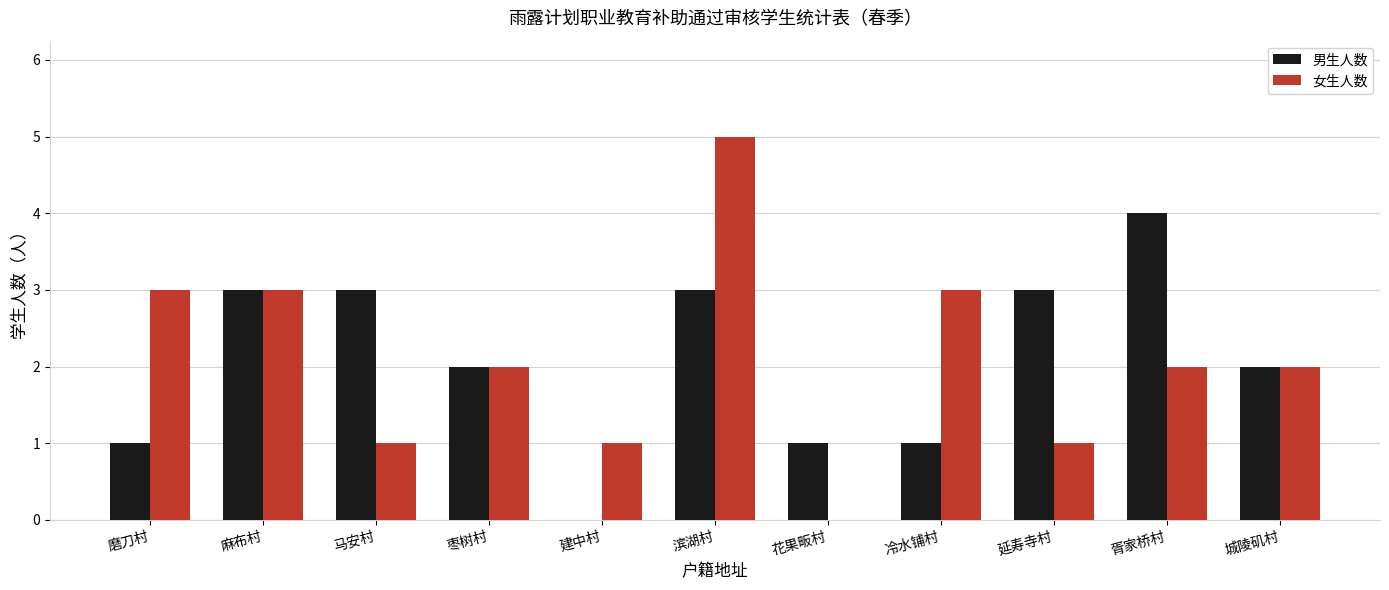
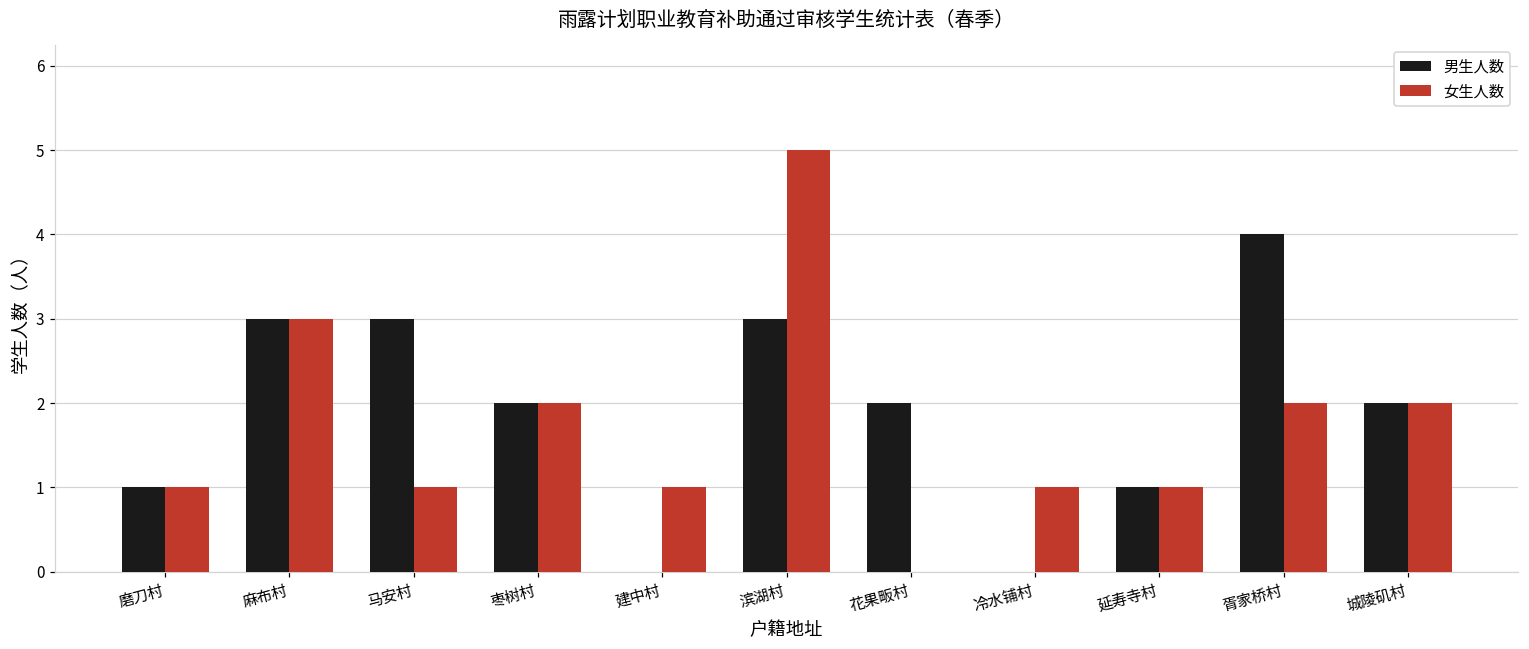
  {
    "男生人数": {
      "磨刀村": 1,
      "麻布村": 3,
      "马安村": 3,
      "枣树村": 2,
      "建中村": 0,
      "滨湖村": 3,
-     "花果畈村": 1,
-     "冷水铺村": 1,
-     "延寿寺村": 3,
+     "花果畈村": 2,
+     "冷水铺村": 0,
+     "延寿寺村": 1,
      "胥家桥村": 4,
      "城陵矶村": 2
    },
    "女生人数": {
-     "磨刀村": 3,
+     "磨刀村": 1,
      "麻布村": 3,
      "马安村": 1,
      "枣树村": 2,
      "建中村": 1,
      "滨湖村": 5,
      "花果畈村": 0,
-     "冷水铺村": 3,
+     "冷水铺村": 1,
      "延寿寺村": 1,
      "胥家桥村": 2,
      "城陵矶村": 2
    }
  }
